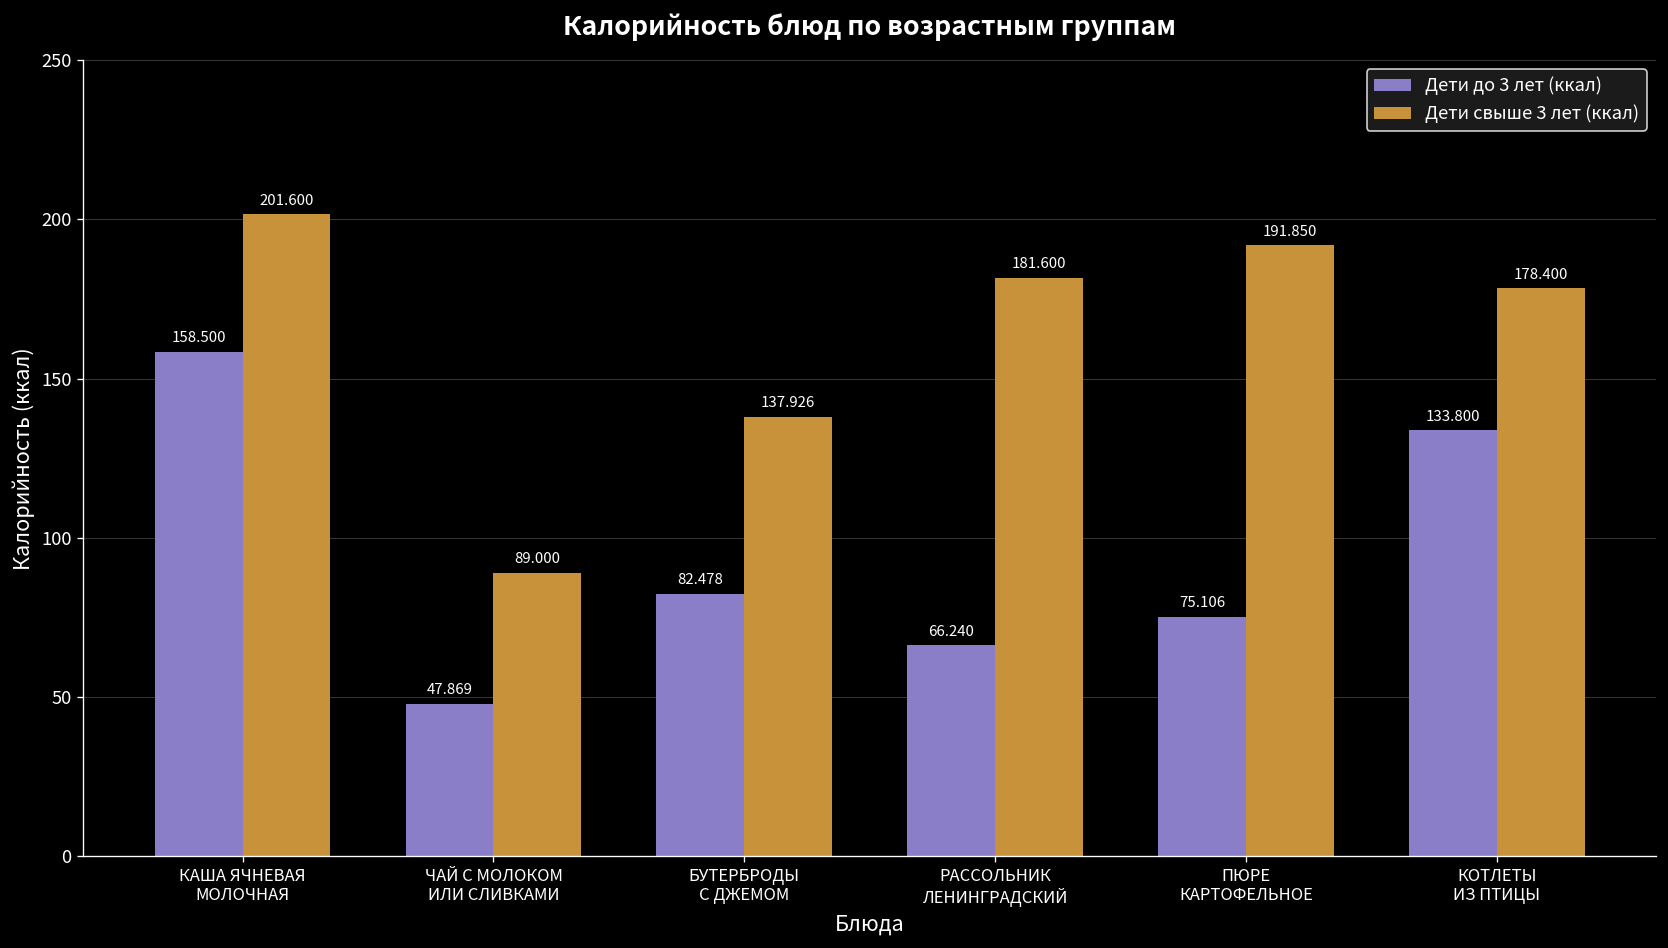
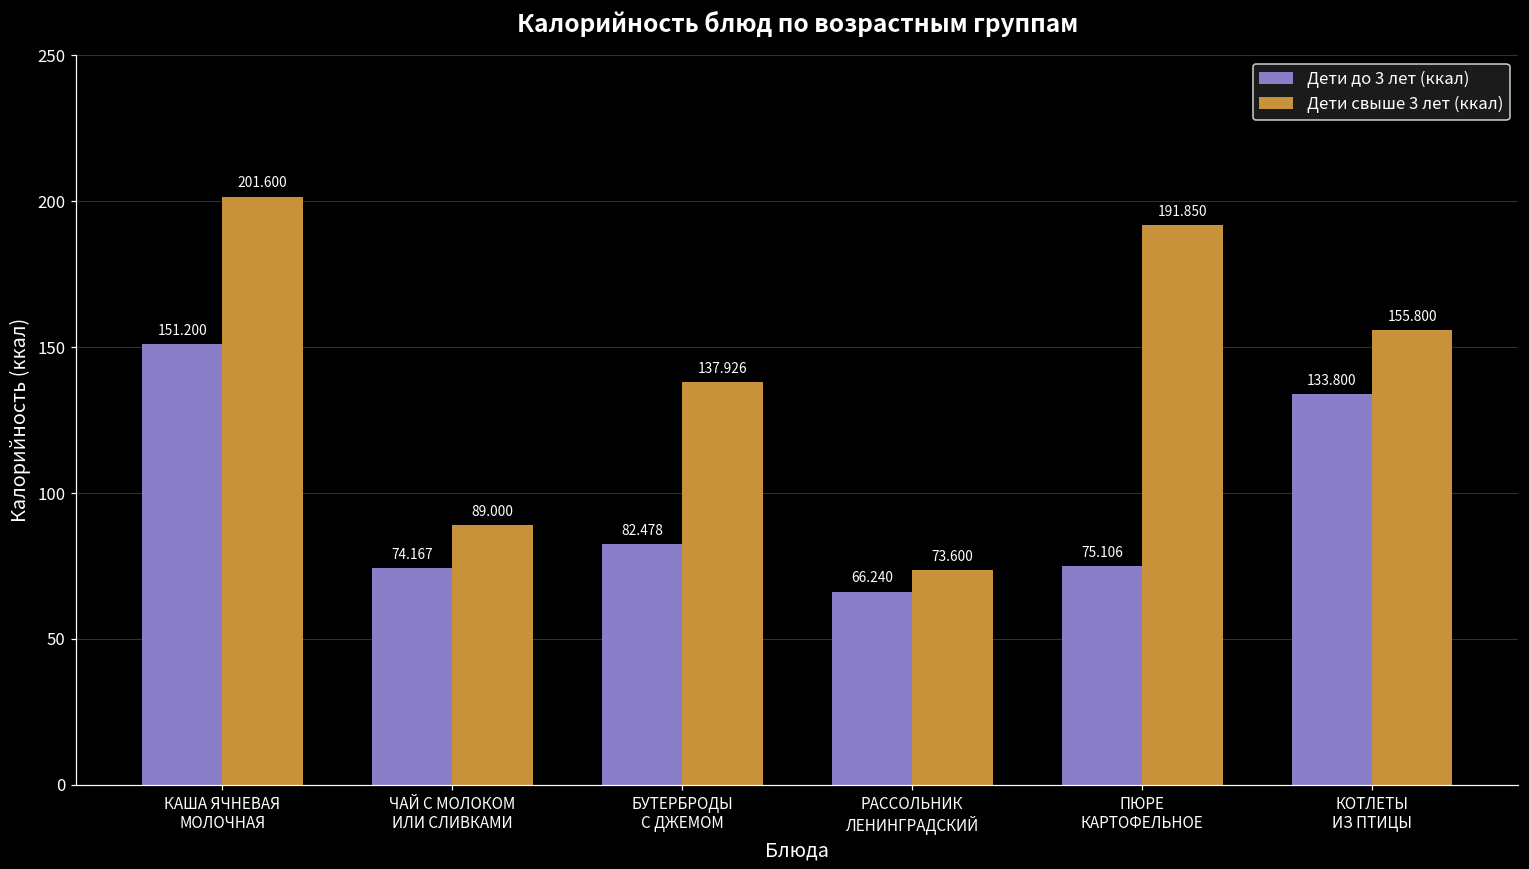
  {
    "Дети до 3 лет (ккал)": {
-     "КАША ЯЧНЕВАЯ МОЛОЧНАЯ": 158.500,
-     "ЧАЙ С МОЛОКОМ ИЛИ СЛИВКАМИ": 47.869,
+     "КАША ЯЧНЕВАЯ МОЛОЧНАЯ": 151.200,
+     "ЧАЙ С МОЛОКОМ ИЛИ СЛИВКАМИ": 74.167,
      "БУТЕРБРОДЫ С ДЖЕМОМ": 82.478,
      "РАССОЛЬНИК ЛЕНИНГРАДСКИЙ": 66.240,
      "ПЮРЕ КАРТОФЕЛЬНОЕ": 75.106,
      "КОТЛЕТЫ ИЗ ПТИЦЫ": 133.800
    },
    "Дети свыше 3 лет (ккал)": {
      "КАША ЯЧНЕВАЯ МОЛОЧНАЯ": 201.600,
      "ЧАЙ С МОЛОКОМ ИЛИ СЛИВКАМИ": 89.000,
      "БУТЕРБРОДЫ С ДЖЕМОМ": 137.926,
-     "РАССОЛЬНИК ЛЕНИНГРАДСКИЙ": 181.600,
+     "РАССОЛЬНИК ЛЕНИНГРАДСКИЙ": 73.600,
      "ПЮРЕ КАРТОФЕЛЬНОЕ": 191.850,
-     "КОТЛЕТЫ ИЗ ПТИЦЫ": 178.400
+     "КОТЛЕТЫ ИЗ ПТИЦЫ": 155.800
    }
  }
